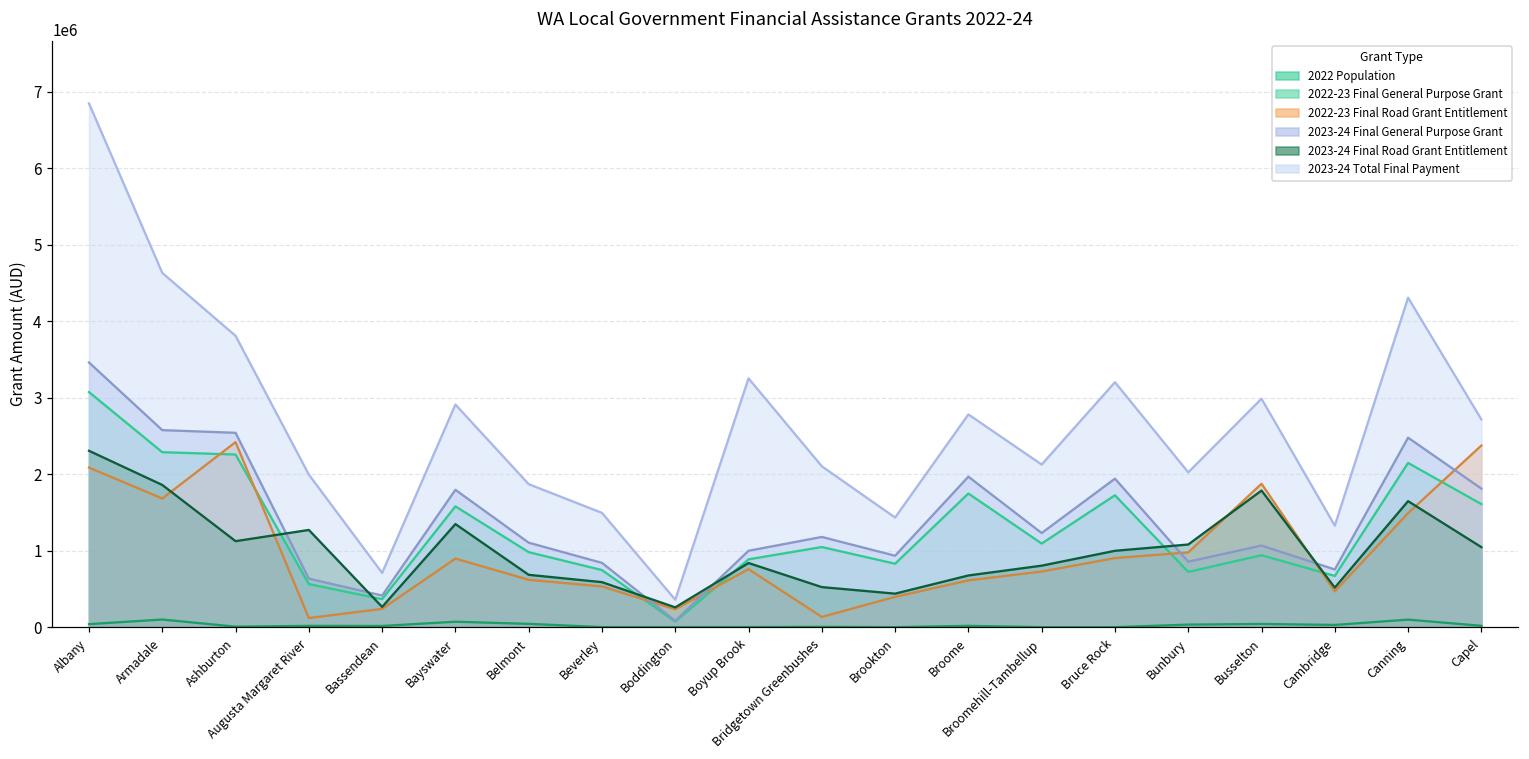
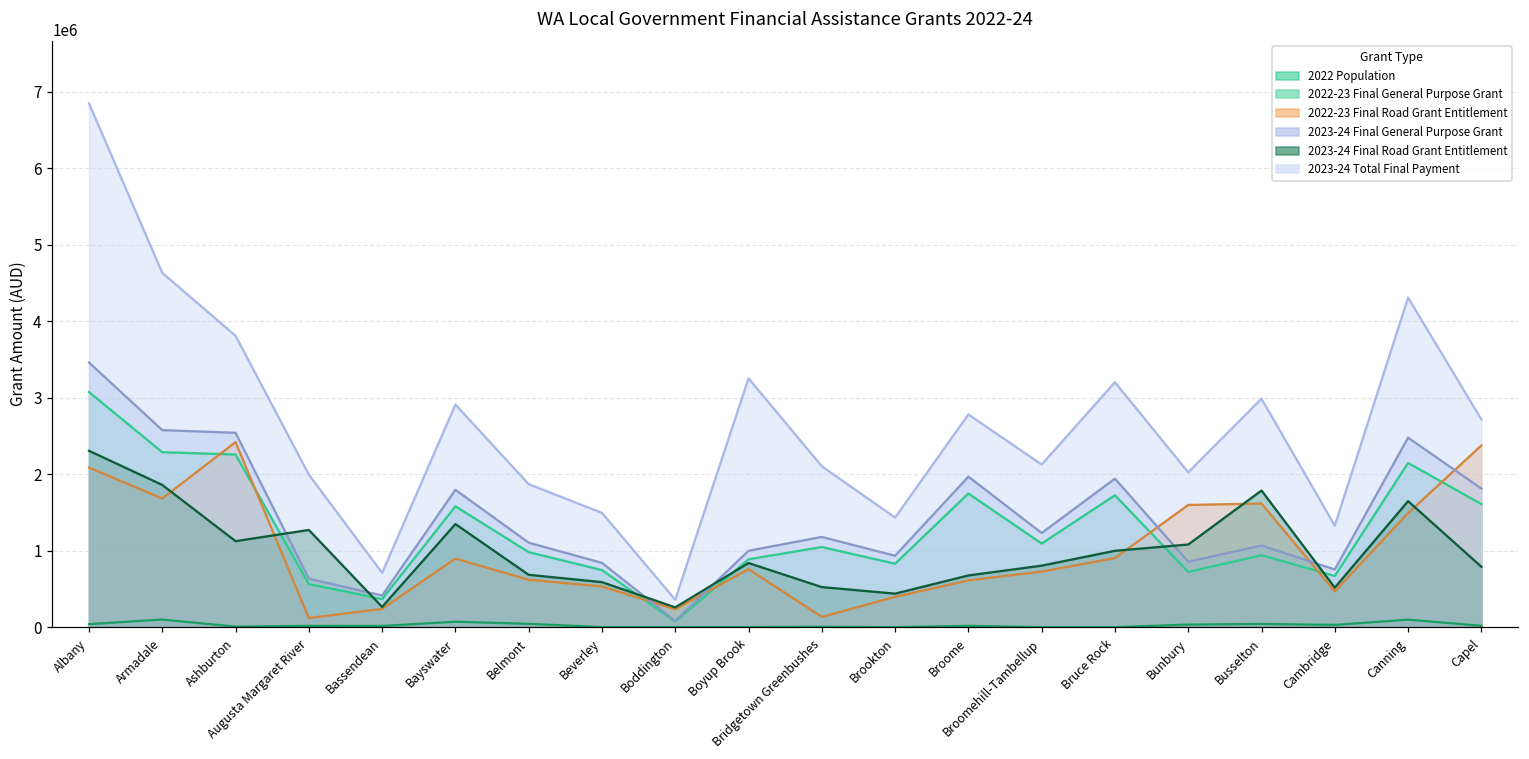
  {
    "2022-23 Final Road Grant Entitlement": {
      "Albany": 2100000,
      "Armadale": 1700000,
      "Ashburton": 2400000,
      "Augusta Margaret River": 100000,
      "Bayswater": 900000,
      "Belmont": 600000,
      "Beverley": 500000,
      "Boyup Brook": 800000,
      "Bridgetown Greenbushes": 100000,
      "Brookton": 400000,
      "Broome": 600000,
      "Broomehill-Tambellup": 700000,
      "Bruce Rock": 900000,
-     "Bunbury": 1000000,
-     "Busselton": 1900000,
+     "Bunbury": 1600000,
+     "Busselton": 1600000,
      "Cambridge": 500000,
      "Canning": 1500000,
      "Capel": 2400000
    },
    "2023-24 Final Road Grant Entitlement": {
      "Albany": 2300000,
      "Armadale": 1900000,
      "Ashburton": 1100000,
      "Augusta Margaret River": 1300000,
      "Bayswater": 1300000,
      "Belmont": 700000,
      "Beverley": 600000,
      "Boyup Brook": 800000,
      "Bridgetown Greenbushes": 500000,
      "Brookton": 400000,
      "Broome": 700000,
      "Broomehill-Tambellup": 800000,
      "Bruce Rock": 1000000,
      "Bunbury": 1100000,
      "Busselton": 1800000,
      "Cambridge": 500000,
      "Canning": 1600000,
-     "Capel": 1000000
+     "Capel": 800000
    }
  }
